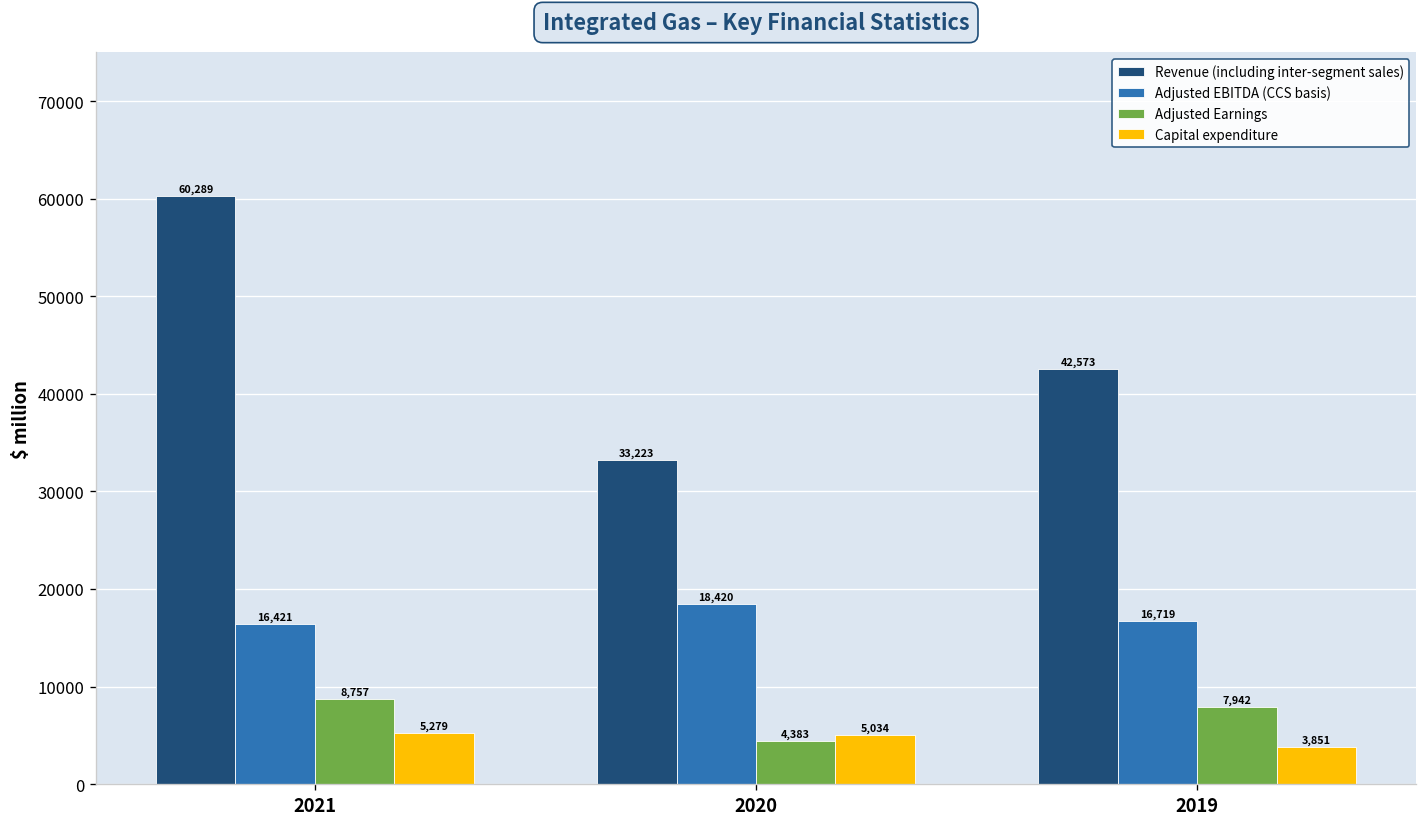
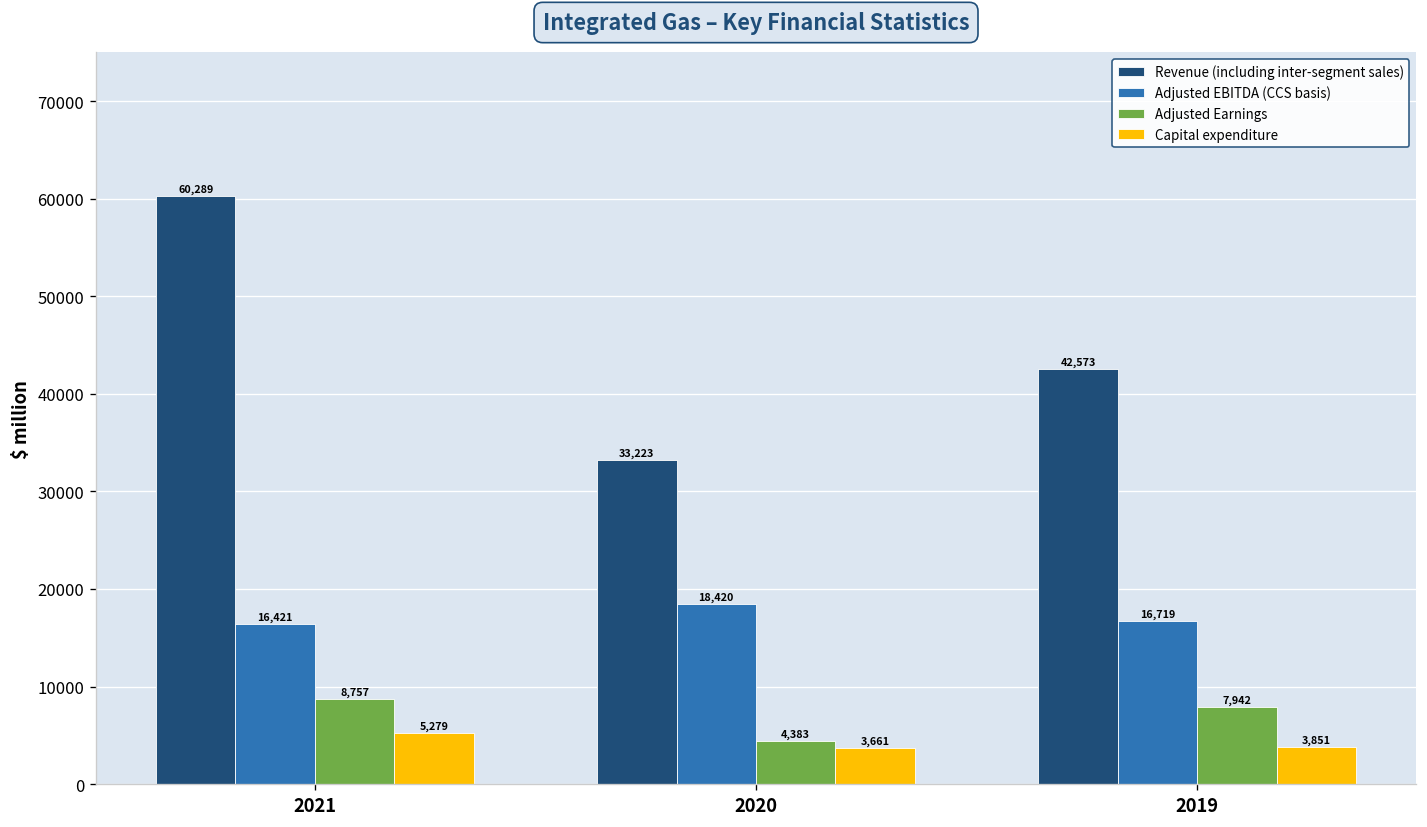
  {
    "Revenue (including inter-segment sales)": {
      "2021": "60,289",
      "2020": "33,223",
      "2019": "42,573"
    },
    "Adjusted EBITDA (CCS basis)": {
      "2021": "16,421",
      "2020": "18,420",
      "2019": "16,719"
    },
    "Adjusted Earnings": {
      "2021": "8,757",
      "2020": "4,383",
      "2019": "7,942"
    },
    "Capital expenditure": {
      "2021": "5,279",
-     "2020": "5,034",
+     "2020": "3,661",
      "2019": "3,851"
    }
  }
